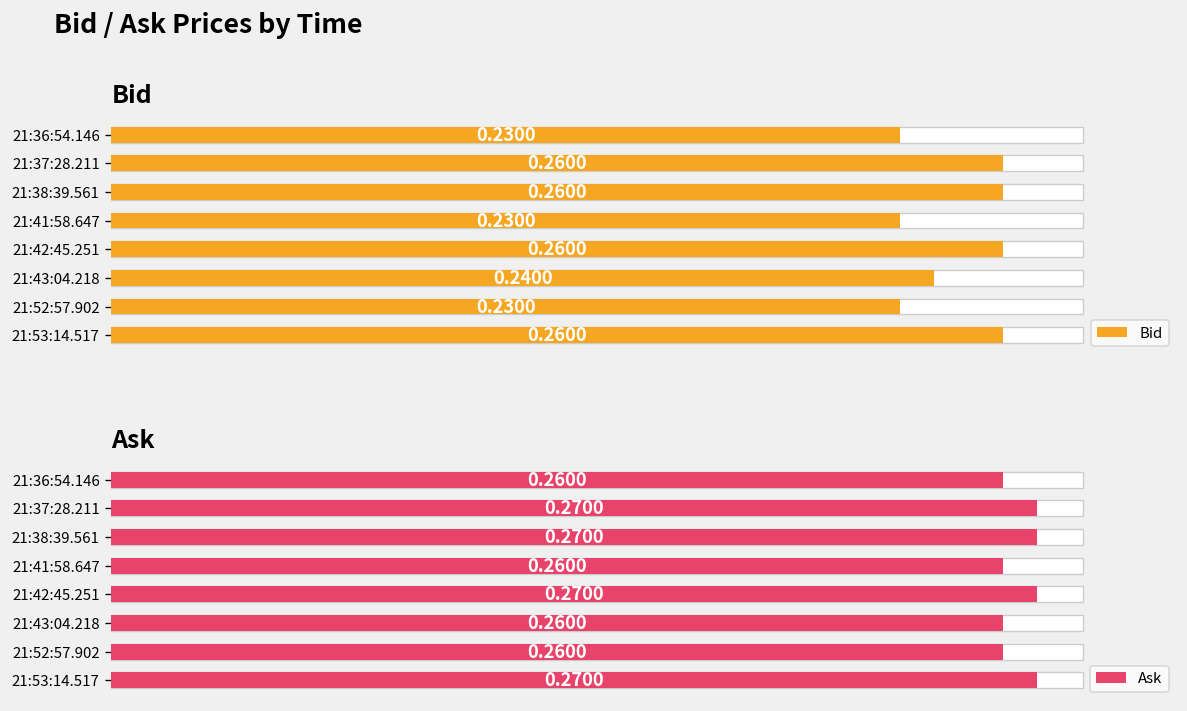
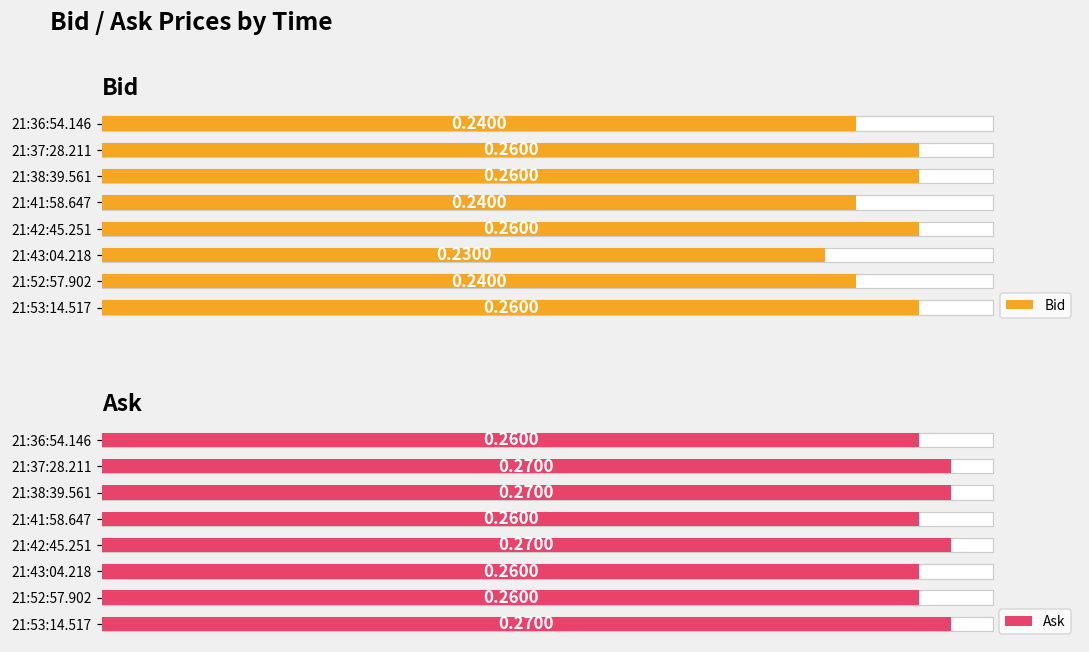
  {
    "Bid": {
      "Bid": {
-       "21:36:54.146": 0.2300,
-       "21:41:58.647": 0.2300,
-       "21:43:04.218": 0.2400,
-       "21:52:57.902": 0.2300
+       "21:36:54.146": 0.2400,
+       "21:41:58.647": 0.2400,
+       "21:43:04.218": 0.2300,
+       "21:52:57.902": 0.2400
      }
    }
  }
